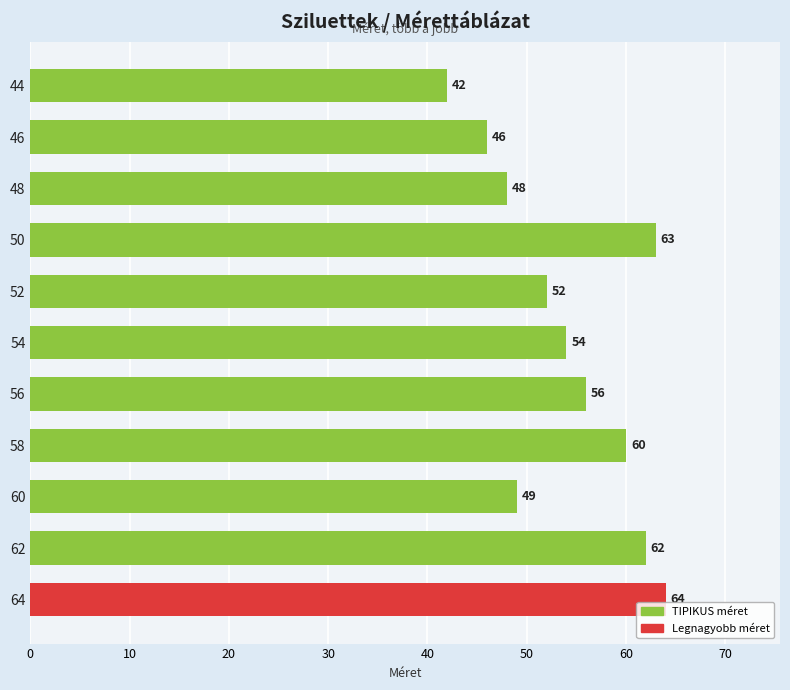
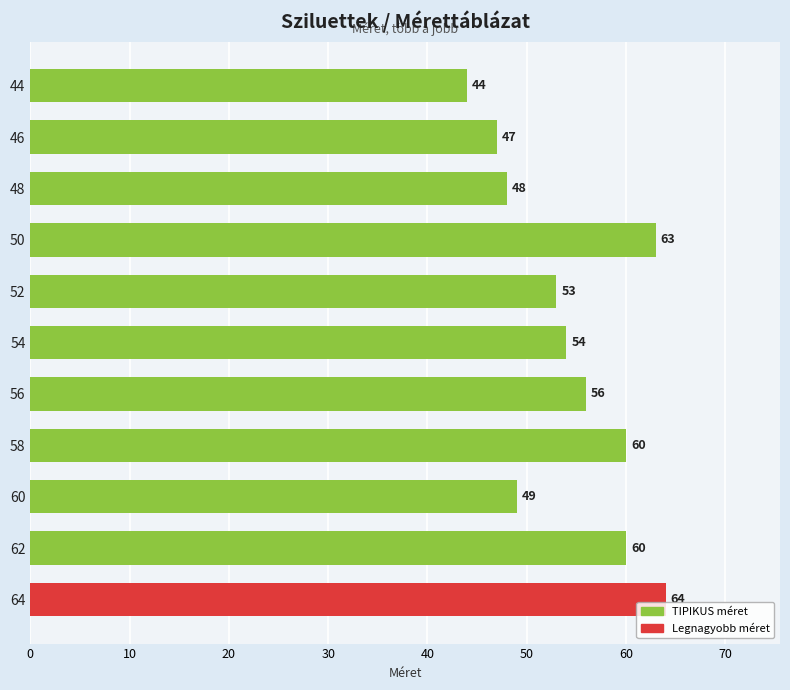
  {
-   "44": 42,
-   "46": 46,
+   "44": 44,
+   "46": 47,
    "48": 48,
    "50": 63,
-   "52": 52,
+   "52": 53,
    "54": 54,
    "56": 56,
    "58": 60,
    "60": 49,
-   "62": 62
+   "62": 60
  }
